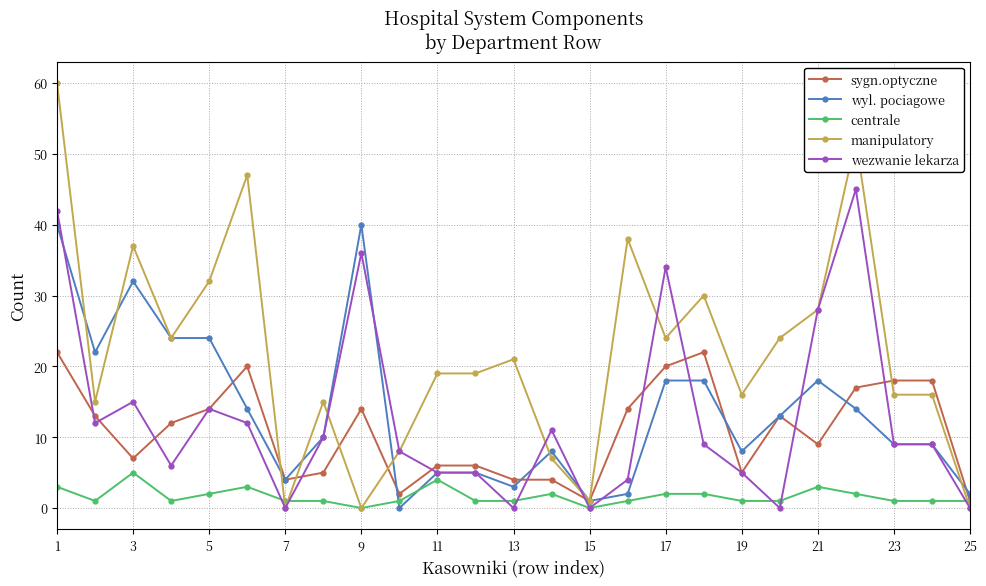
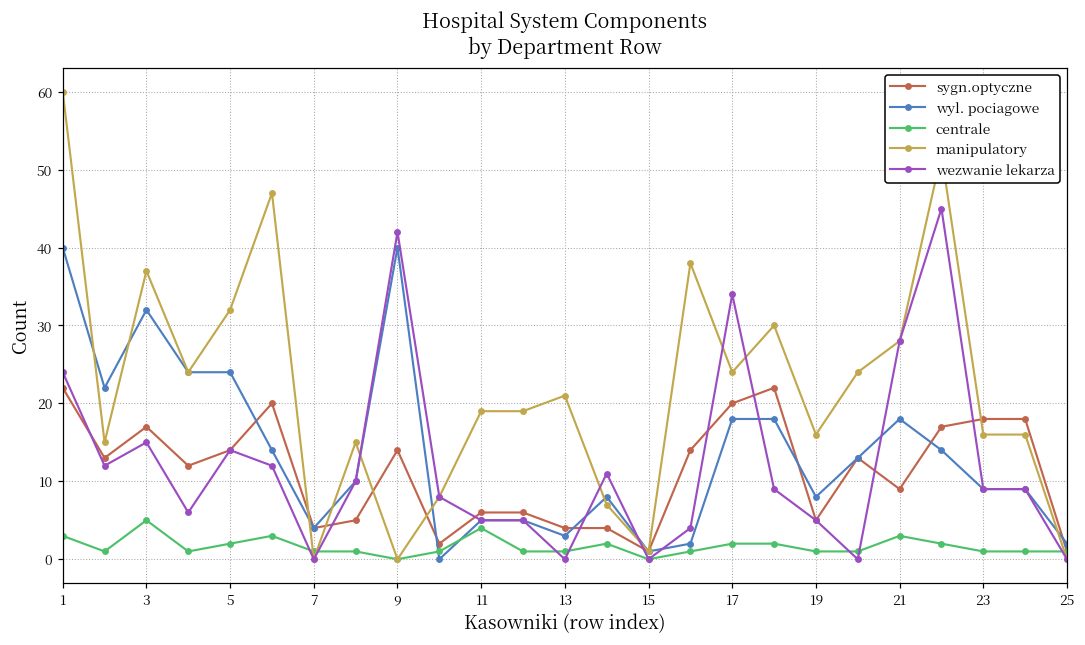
  {
    "sygn.optyczne": {
      "1": 22,
-     "3": 7,
+     "3": 17,
      "9": 14,
      "11": 6,
      "13": 4,
      "17": 20,
      "21": 9,
      "23": 18
    },
    "wyl. pociagowe": {
      "1": 40,
      "3": 32,
      "5": 24,
      "9": 40,
      "13": 3,
      "17": 18,
      "19": 8,
      "21": 18,
      "25": 2
    },
    "centrale": {
      "1": 3,
      "3": 5,
      "5": 2,
      "7": 1,
      "11": 4,
      "13": 1,
      "17": 2,
      "19": 1,
      "21": 3,
      "23": 1
    },
    "manipulatory": {
      "1": 60,
      "3": 37,
      "5": 32,
      "11": 19,
      "13": 21,
      "17": 24,
      "19": 16,
      "23": 16
    },
    "wezwanie lekarza": {
-     "1": 42,
+     "1": 24,
      "3": 15,
-     "9": 36,
+     "9": 42,
      "13": 0,
      "17": 34
    }
  }
